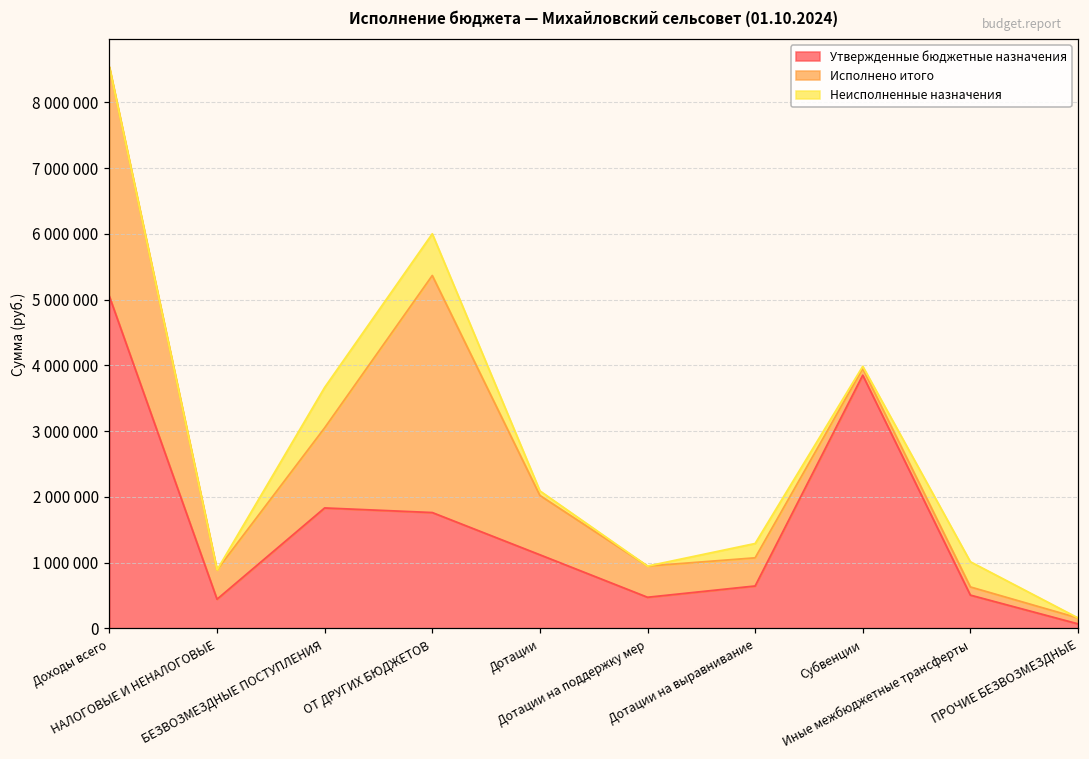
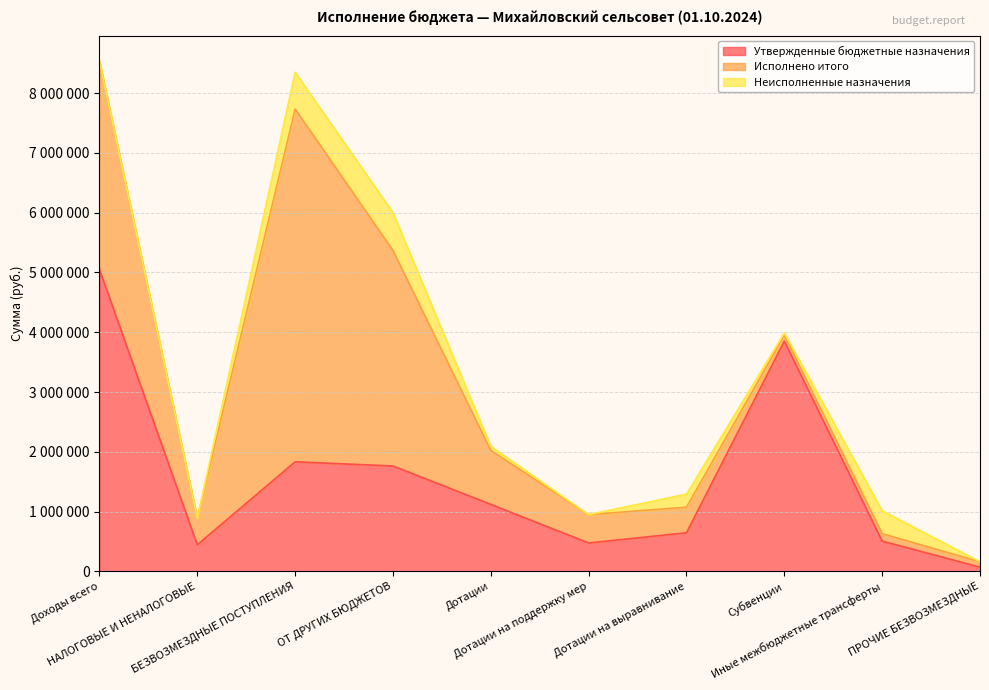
  {
    "Утвержденные бюджетные назначения": {
      "Доходы всего": 5000000,
      "НАЛОГОВЫЕ И НЕНАЛОГОВЫЕ": 400000,
      "БЕЗВОЗМЕЗДНЫЕ ПОСТУПЛЕНИЯ": 1800000,
      "ОТ ДРУГИХ БЮДЖЕТОВ": 1800000,
      "Дотации": 1100000,
      "Дотации на поддержку мер": 500000,
      "Дотации на выравнивание": 600000,
      "Субвенции": 3900000,
      "Иные межбюджетные трансферты": 500000,
      "ПРОЧИЕ БЕЗВОЗМЕЗДНЫЕ": 100000
    },
    "Исполнено итого": {
-     "БЕЗВОЗМЕЗДНЫЕ ПОСТУПЛЕНИЯ": 1200000,
+     "БЕЗВОЗМЕЗДНЫЕ ПОСТУПЛЕНИЯ": 5900000,
      "ОТ ДРУГИХ БЮДЖЕТОВ": 3600000,
      "Дотации": 900000,
      "Дотации на выравнивание": 400000,
      "Иные межбюджетные трансферты": 100000
    },
    "Неисполненные назначения": {
      "БЕЗВОЗМЕЗДНЫЕ ПОСТУПЛЕНИЯ": 600000,
      "ОТ ДРУГИХ БЮДЖЕТОВ": 600000,
      "Дотации": 100000,
      "Дотации на выравнивание": 200000,
      "Иные межбюджетные трансферты": 400000
    }
  }
